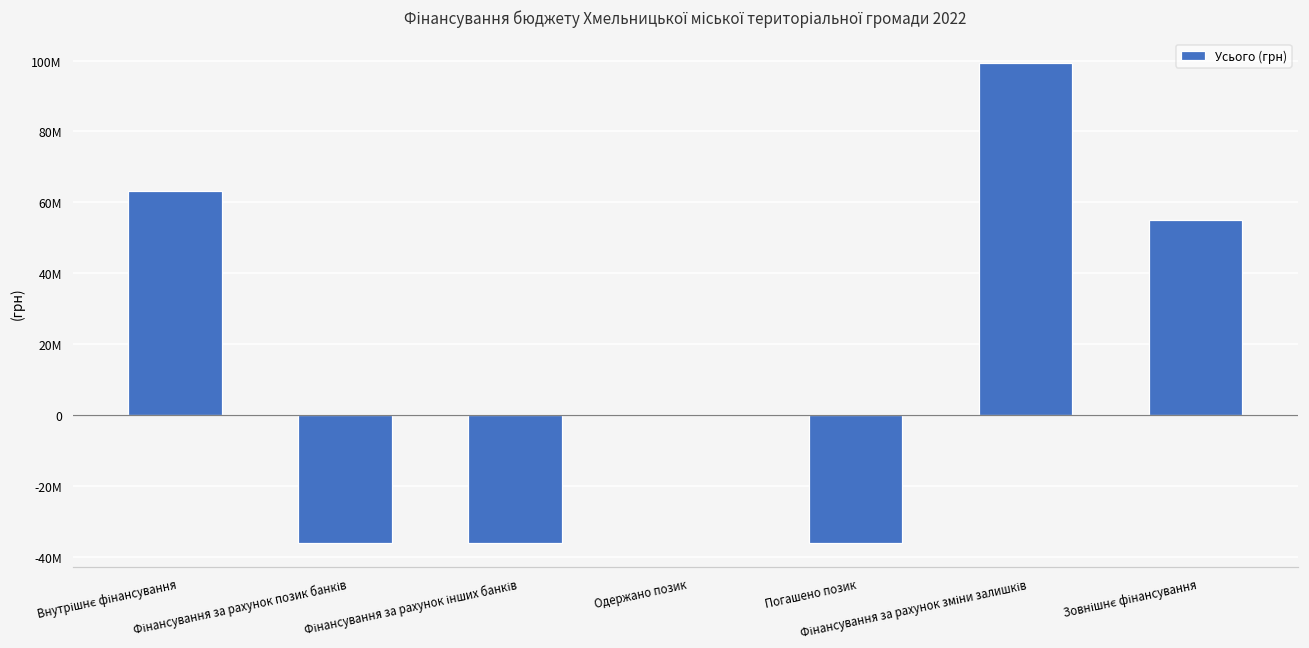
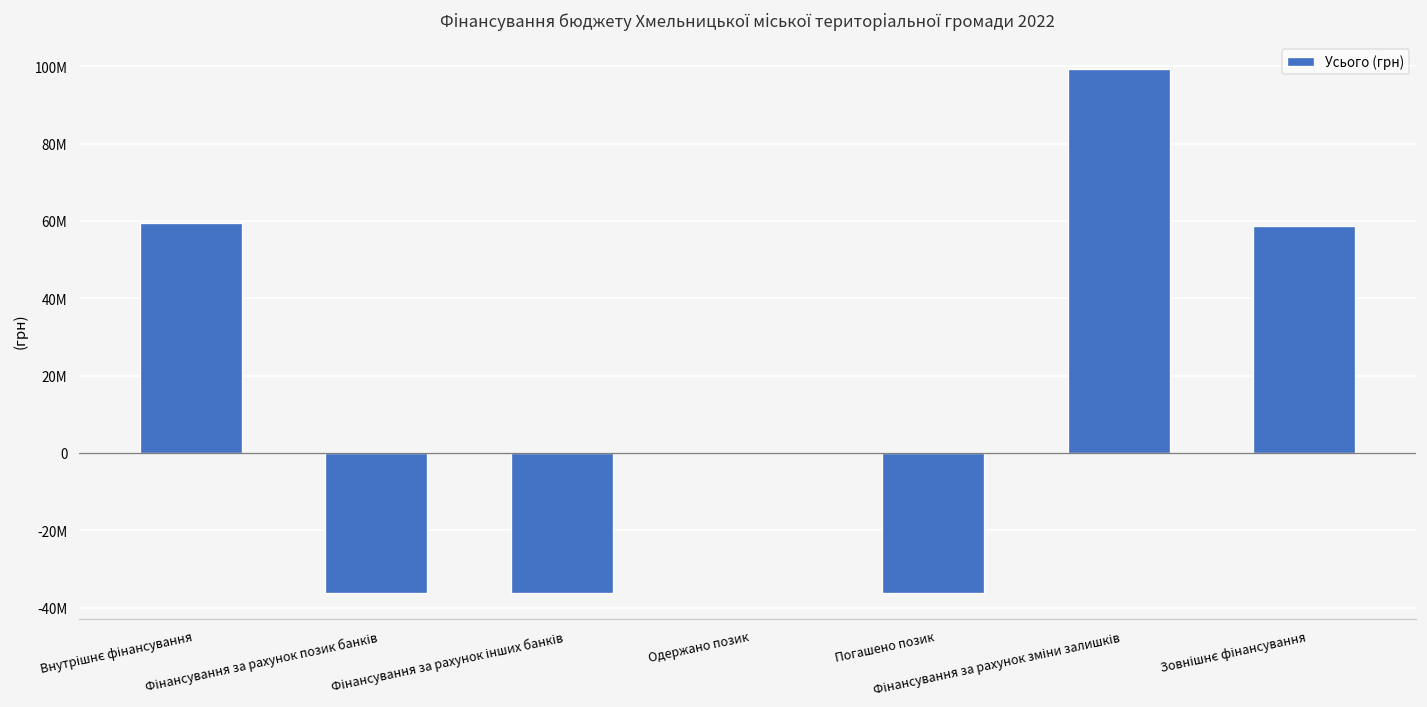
  {
-   "Внутрішнє фінансування": 63000000,
+   "Внутрішнє фінансування": 59000000,
    "Фінансування за рахунок позик банків": -36000000,
    "Фінансування за рахунок інших банків": -36000000,
    "Одержано позик": 0,
    "Погашено позик": -36000000,
    "Фінансування за рахунок зміни залишків": 99000000,
-   "Зовнішнє фінансування": 55000000
+   "Зовнішнє фінансування": 59000000
  }
